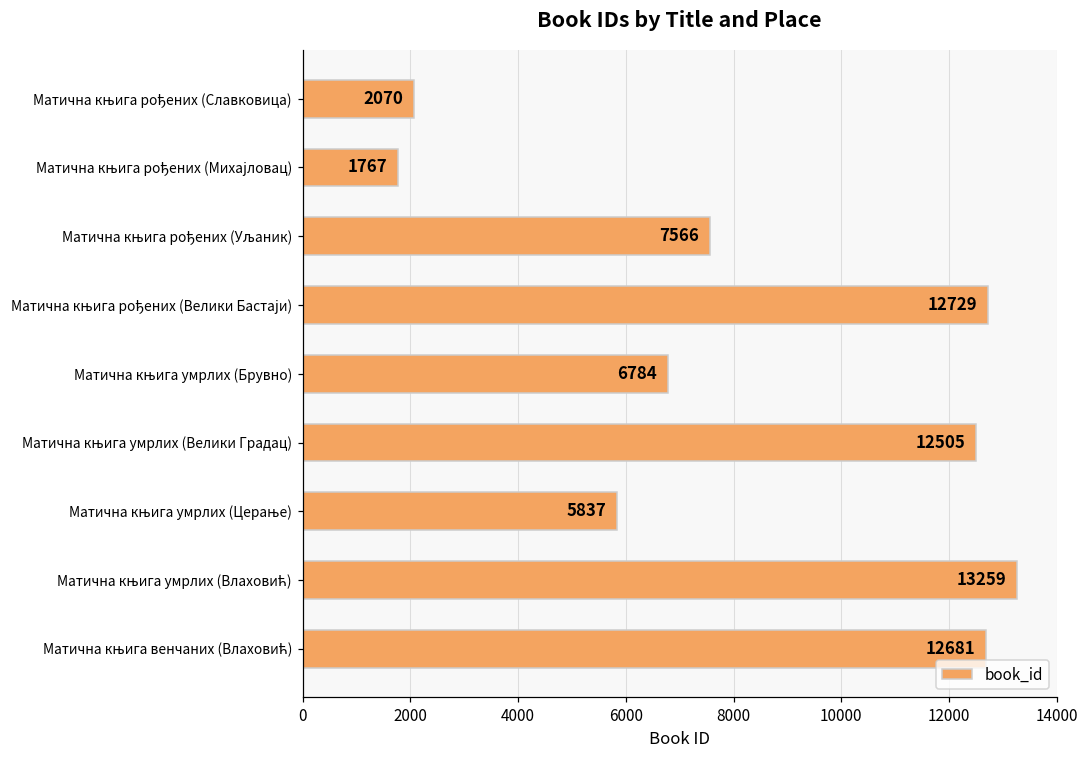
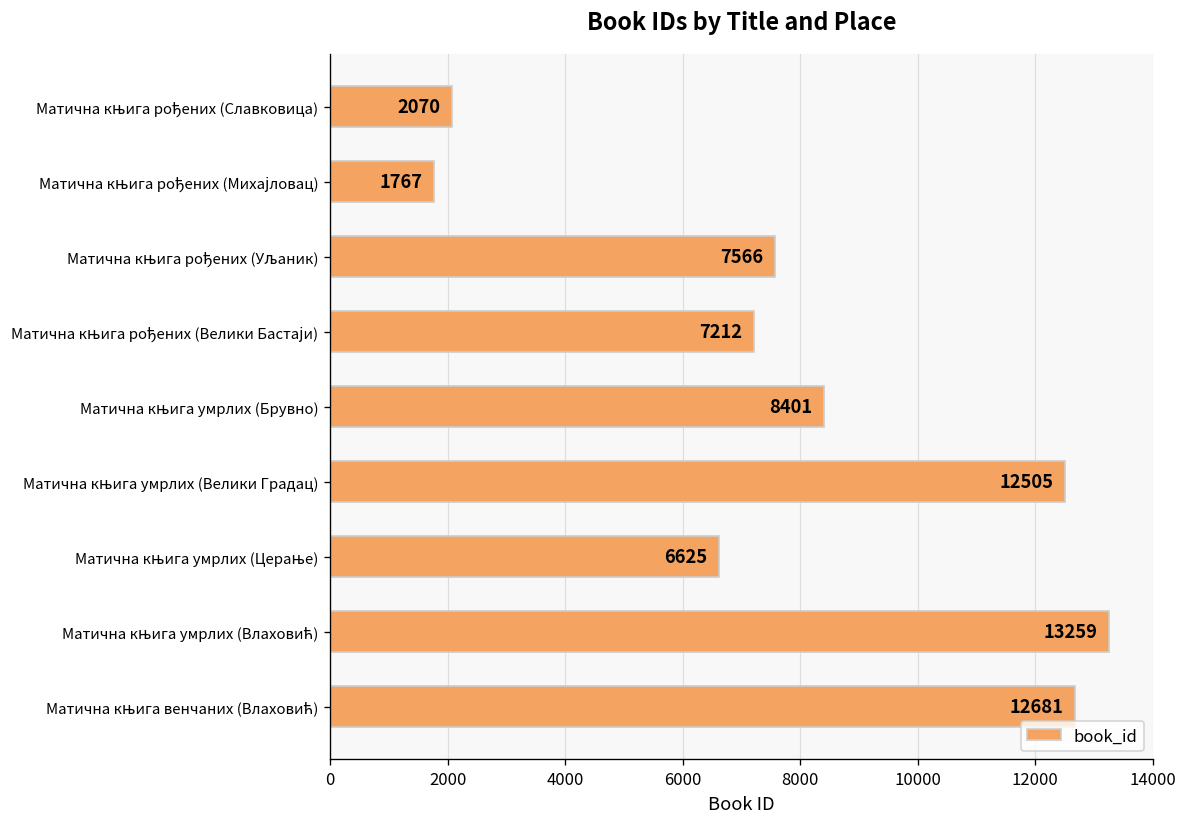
  {
    "Матична књига рођених (Славковица)": 2070,
    "Матична књига рођених (Михајловац)": 1767,
    "Матична књига рођених (Уљаник)": 7566,
-   "Матична књига рођених (Велики Бастаји)": 12729,
-   "Матична књига умрлих (Брувно)": 6784,
+   "Матична књига рођених (Велики Бастаји)": 7212,
+   "Матична књига умрлих (Брувно)": 8401,
    "Матична књига умрлих (Велики Градац)": 12505,
-   "Матична књига умрлих (Церање)": 5837,
+   "Матична књига умрлих (Церање)": 6625,
    "Матична књига умрлих (Влаховић)": 13259,
    "Матична књига венчаних (Влаховић)": 12681
  }
